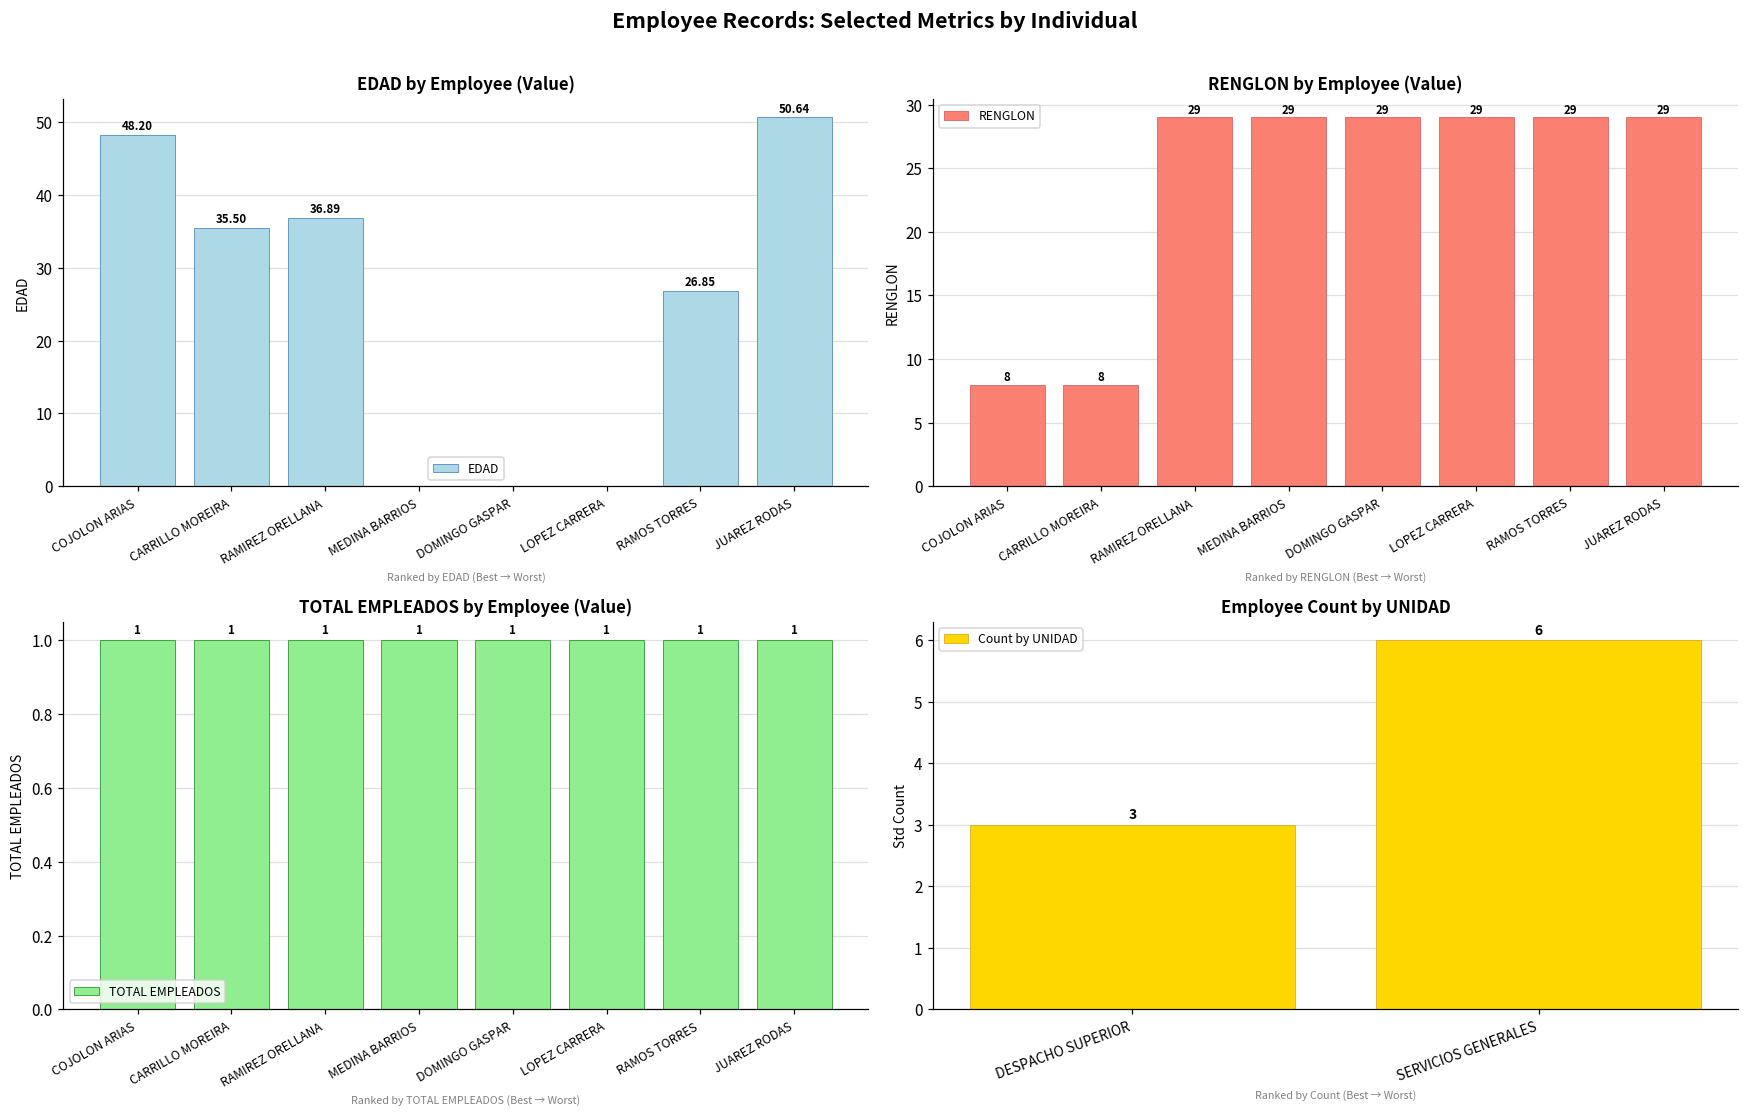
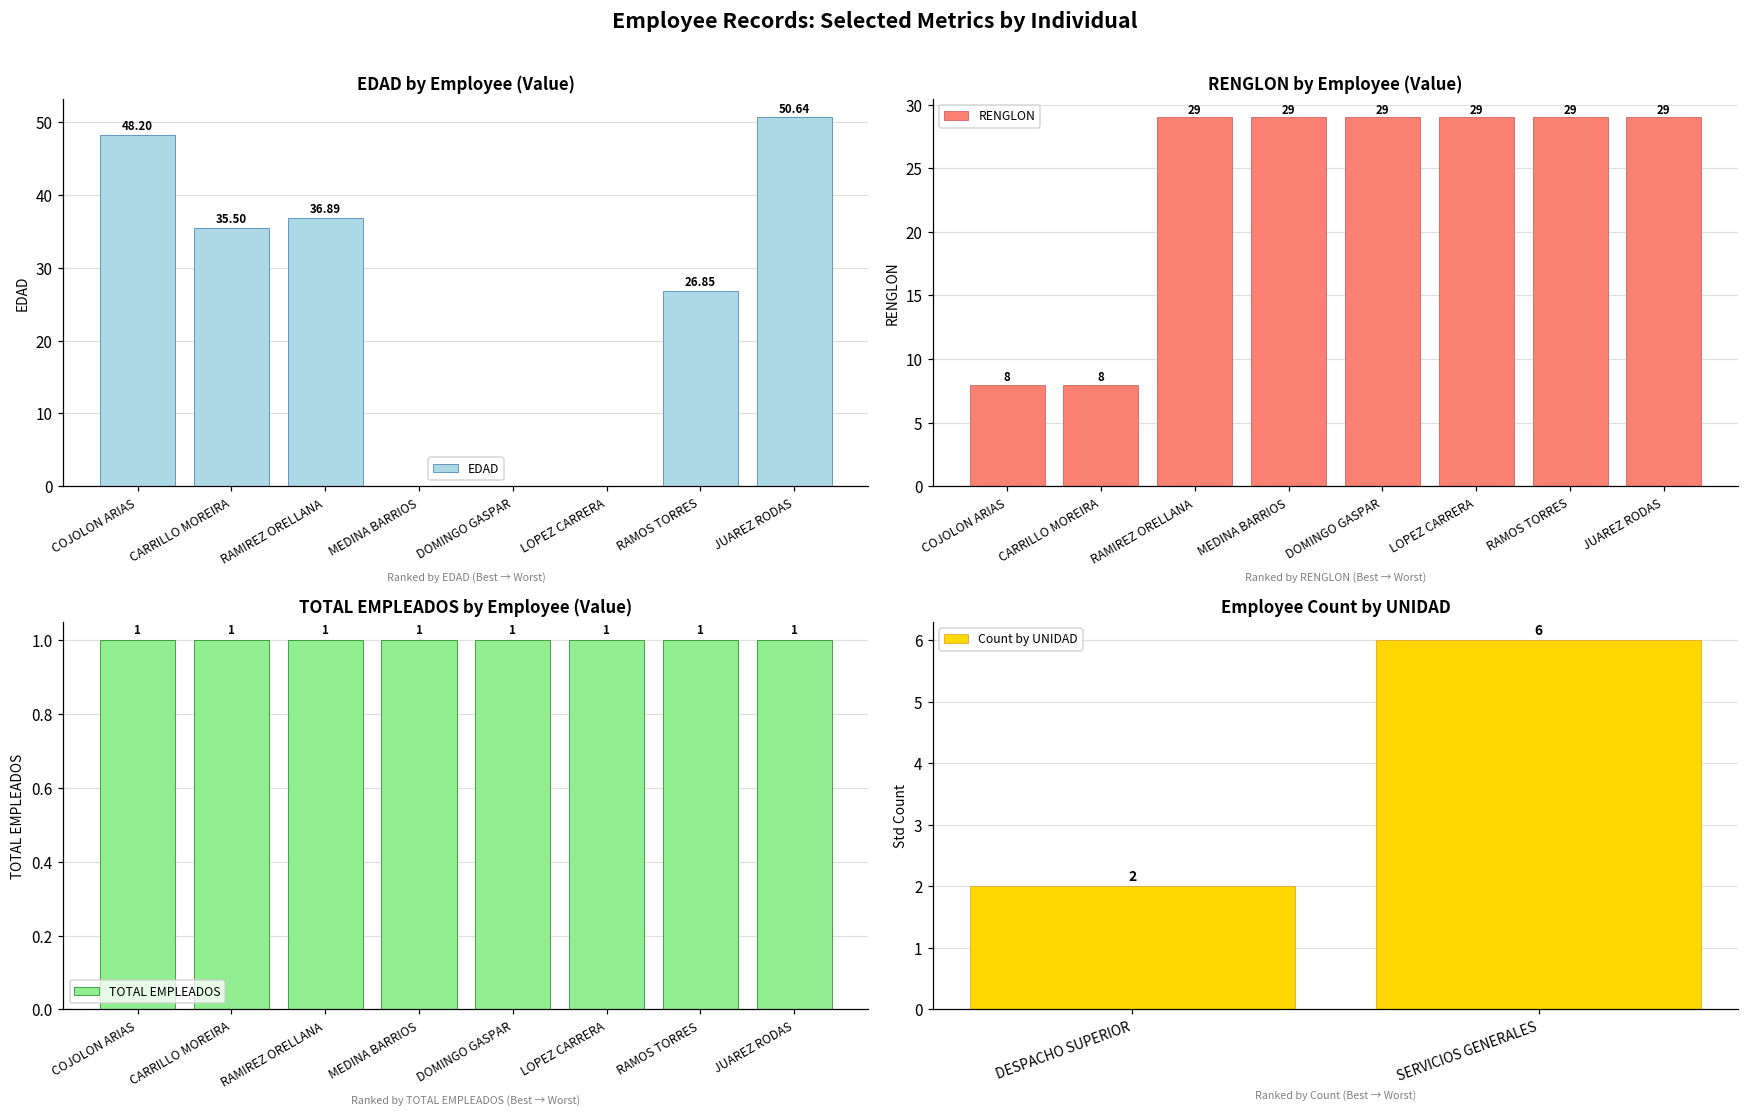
  {
    "EDAD by Employee (Value)": {
      "COJOLON ARIAS": 48.20,
      "CARRILLO MOREIRA": 35.50,
      "RAMIREZ ORELLANA": 36.89,
      "RAMOS TORRES": 26.85,
      "JUAREZ RODAS": 50.64
    },
    "RENGLON by Employee (Value)": {
      "COJOLON ARIAS": 8,
      "CARRILLO MOREIRA": 8,
      "RAMIREZ ORELLANA": 29,
      "MEDINA BARRIOS": 29,
      "DOMINGO GASPAR": 29,
      "LOPEZ CARRERA": 29,
      "RAMOS TORRES": 29,
      "JUAREZ RODAS": 29
    },
    "TOTAL EMPLEADOS by Employee (Value)": {
      "COJOLON ARIAS": 1,
      "CARRILLO MOREIRA": 1,
      "RAMIREZ ORELLANA": 1,
      "MEDINA BARRIOS": 1,
      "DOMINGO GASPAR": 1,
      "LOPEZ CARRERA": 1,
      "RAMOS TORRES": 1,
      "JUAREZ RODAS": 1
    },
    "Employee Count by UNIDAD": {
-     "DESPACHO SUPERIOR": 3,
+     "DESPACHO SUPERIOR": 2,
      "SERVICIOS GENERALES": 6
    }
  }
